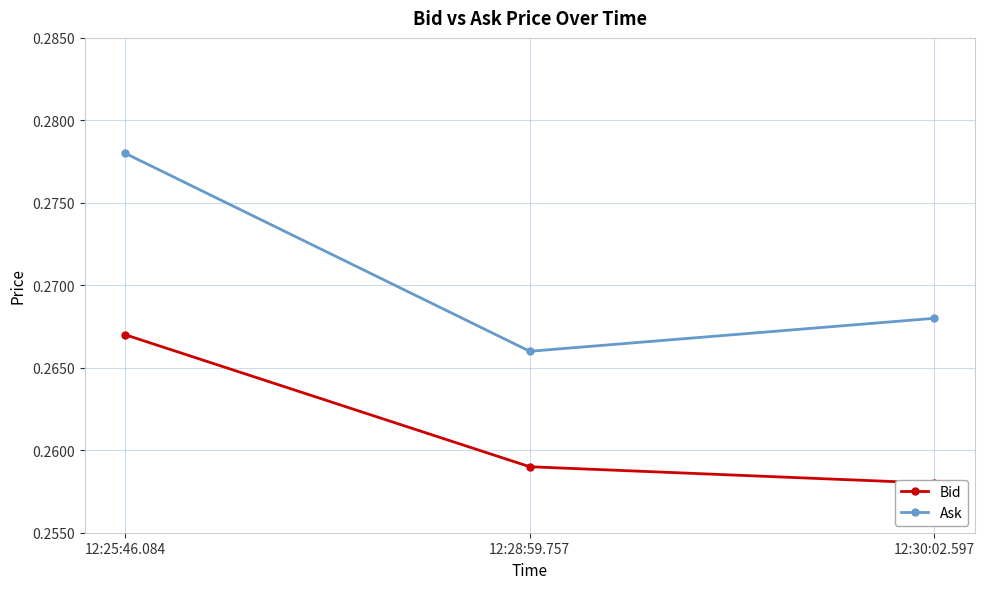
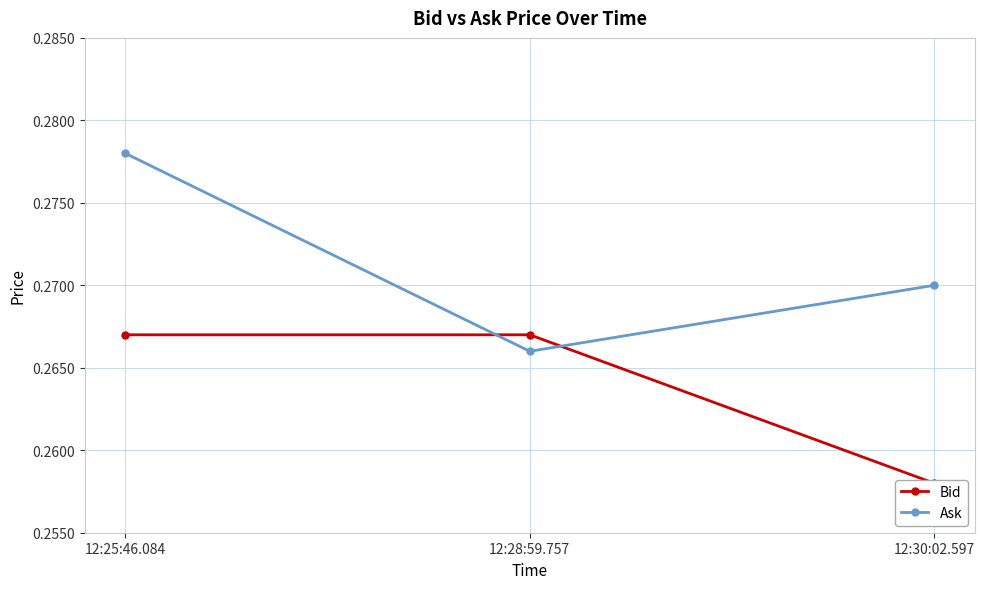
  {
    "Bid": {
      "12:25:46.084": 0.267,
-     "12:28:59.757": 0.259
+     "12:28:59.757": 0.267
    },
    "Ask": {
      "12:25:46.084": 0.278,
      "12:28:59.757": 0.266,
-     "12:30:02.597": 0.268
+     "12:30:02.597": 0.270
    }
  }
